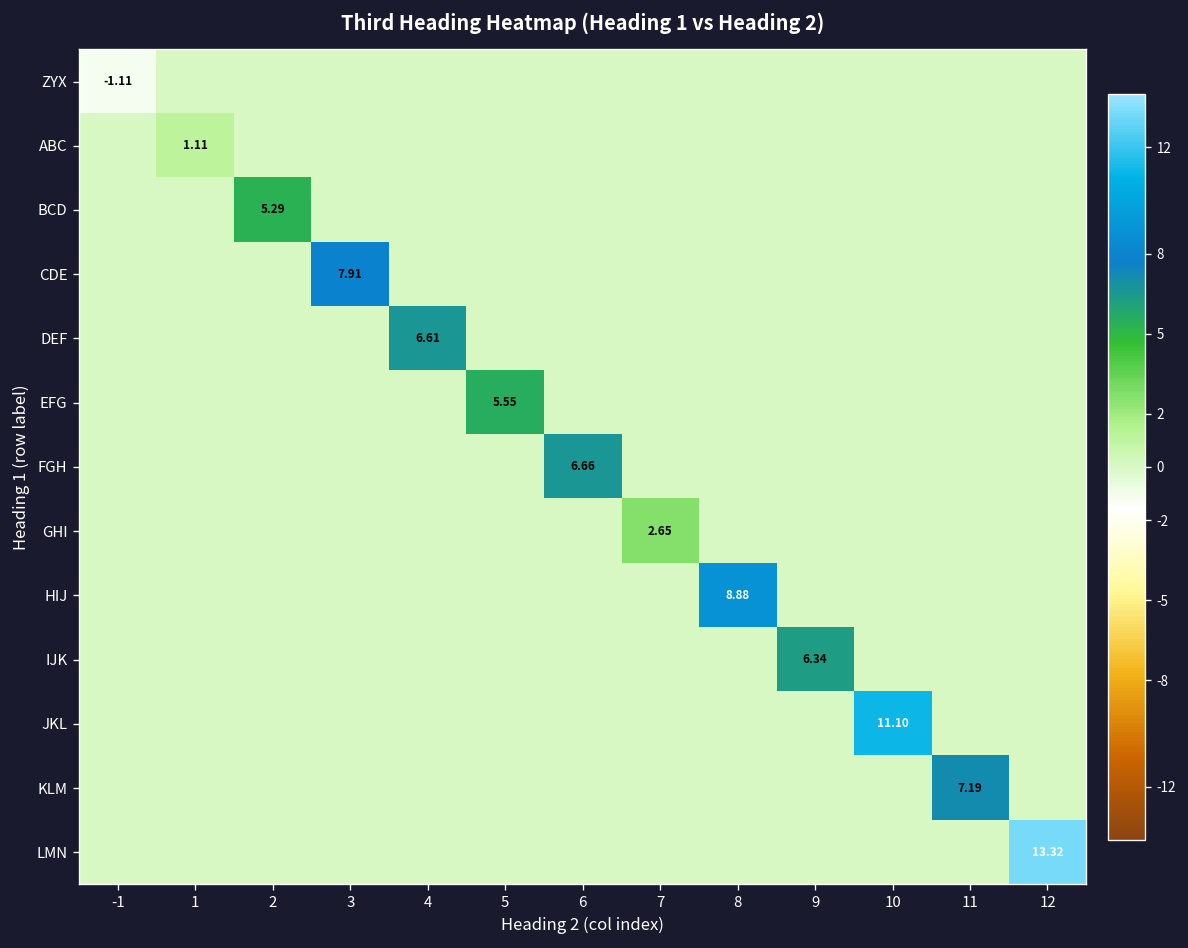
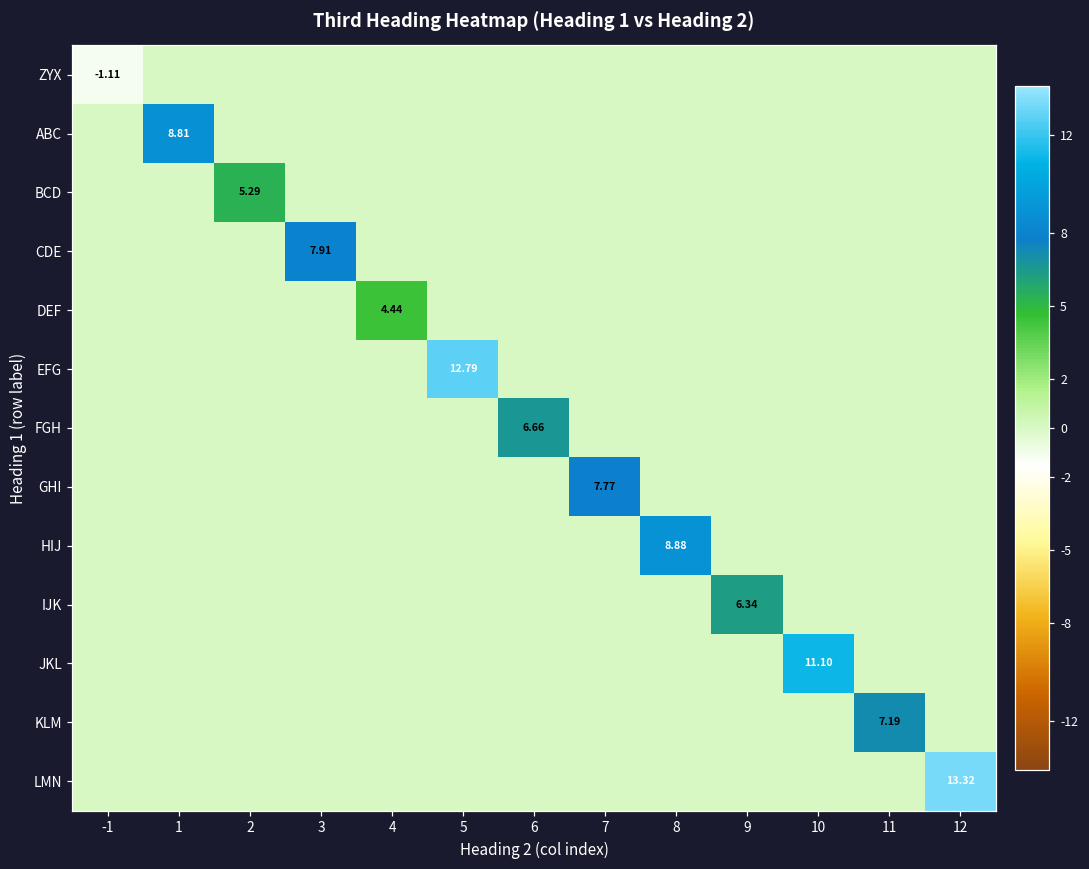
  {
    "ZYX": {
      "-1": -1.11
    },
    "ABC": {
-     "1": 1.11
+     "1": 8.81
    },
    "BCD": {
      "2": 5.29
    },
    "CDE": {
      "3": 7.91
    },
    "DEF": {
-     "4": 6.61
+     "4": 4.44
    },
    "EFG": {
-     "5": 5.55
+     "5": 12.79
    },
    "FGH": {
      "6": 6.66
    },
    "GHI": {
-     "7": 2.65
+     "7": 7.77
    },
    "HIJ": {
      "8": 8.88
    },
    "IJK": {
      "9": 6.34
    },
    "JKL": {
      "10": 11.10
    },
    "KLM": {
      "11": 7.19
    },
    "LMN": {
      "12": 13.32
    }
  }
